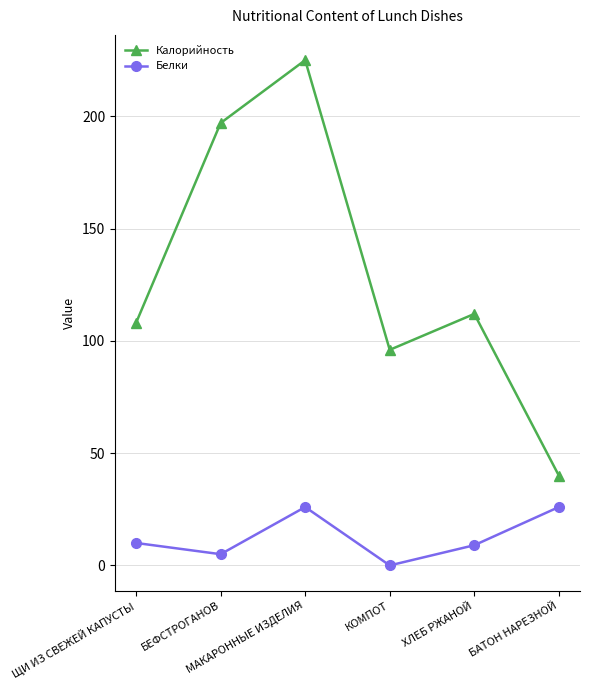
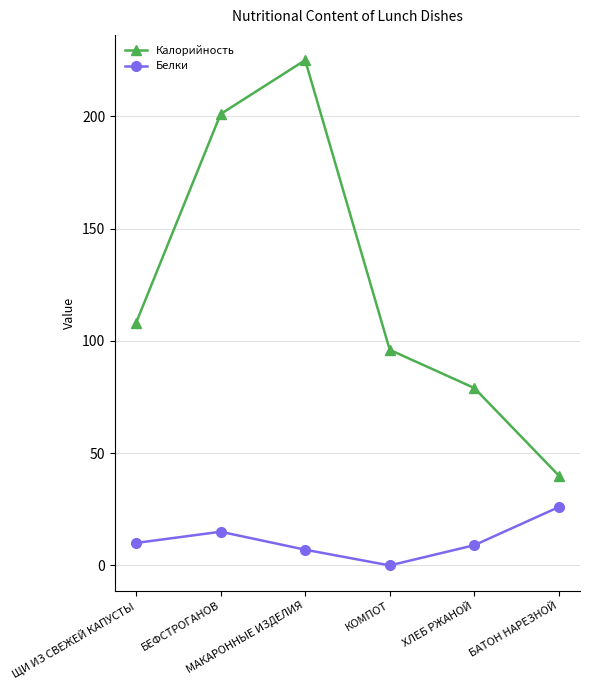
  {
    "Калорийность": {
      "ЩИ ИЗ СВЕЖЕЙ КАПУСТЫ": 108,
-     "БЕФСТРОГАНОВ": 197,
+     "БЕФСТРОГАНОВ": 201,
      "МАКАРОННЫЕ ИЗДЕЛИЯ": 225,
      "КОМПОТ": 96,
-     "ХЛЕБ РЖАНОЙ": 112,
+     "ХЛЕБ РЖАНОЙ": 79,
      "БАТОН НАРЕЗНОЙ": 40
    },
    "Белки": {
      "ЩИ ИЗ СВЕЖЕЙ КАПУСТЫ": 10,
-     "БЕФСТРОГАНОВ": 5,
-     "МАКАРОННЫЕ ИЗДЕЛИЯ": 26,
+     "БЕФСТРОГАНОВ": 15,
+     "МАКАРОННЫЕ ИЗДЕЛИЯ": 7,
      "КОМПОТ": 0,
      "ХЛЕБ РЖАНОЙ": 9,
      "БАТОН НАРЕЗНОЙ": 26
    }
  }
